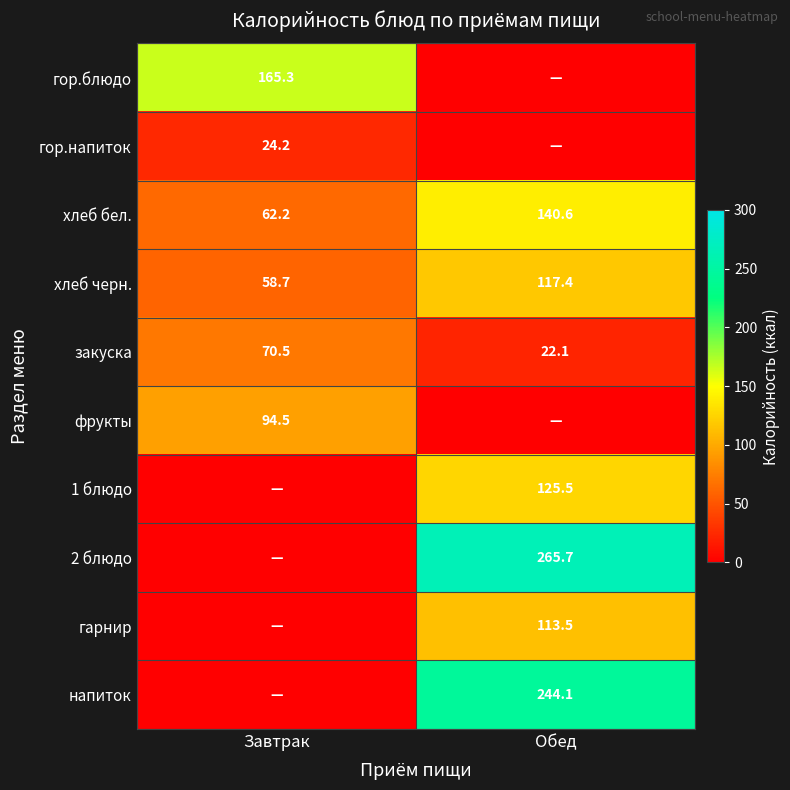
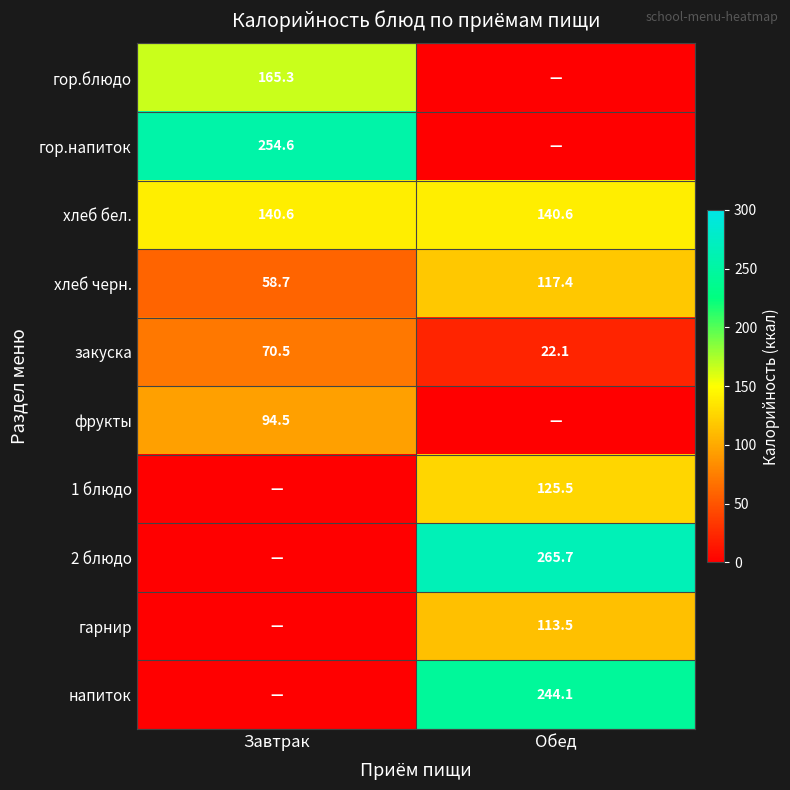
  {
    "гор.блюдо": {
      "Завтрак": 165.3
    },
    "гор.напиток": {
-     "Завтрак": 24.2
+     "Завтрак": 254.6
    },
    "хлеб бел.": {
-     "Завтрак": 62.2,
+     "Завтрак": 140.6,
      "Обед": 140.6
    },
    "хлеб черн.": {
      "Завтрак": 58.7,
      "Обед": 117.4
    },
    "закуска": {
      "Завтрак": 70.5,
      "Обед": 22.1
    },
    "фрукты": {
      "Завтрак": 94.5
    },
    "1 блюдо": {
      "Обед": 125.5
    },
    "2 блюдо": {
      "Обед": 265.7
    },
    "гарнир": {
      "Обед": 113.5
    },
    "напиток": {
      "Обед": 244.1
    }
  }
